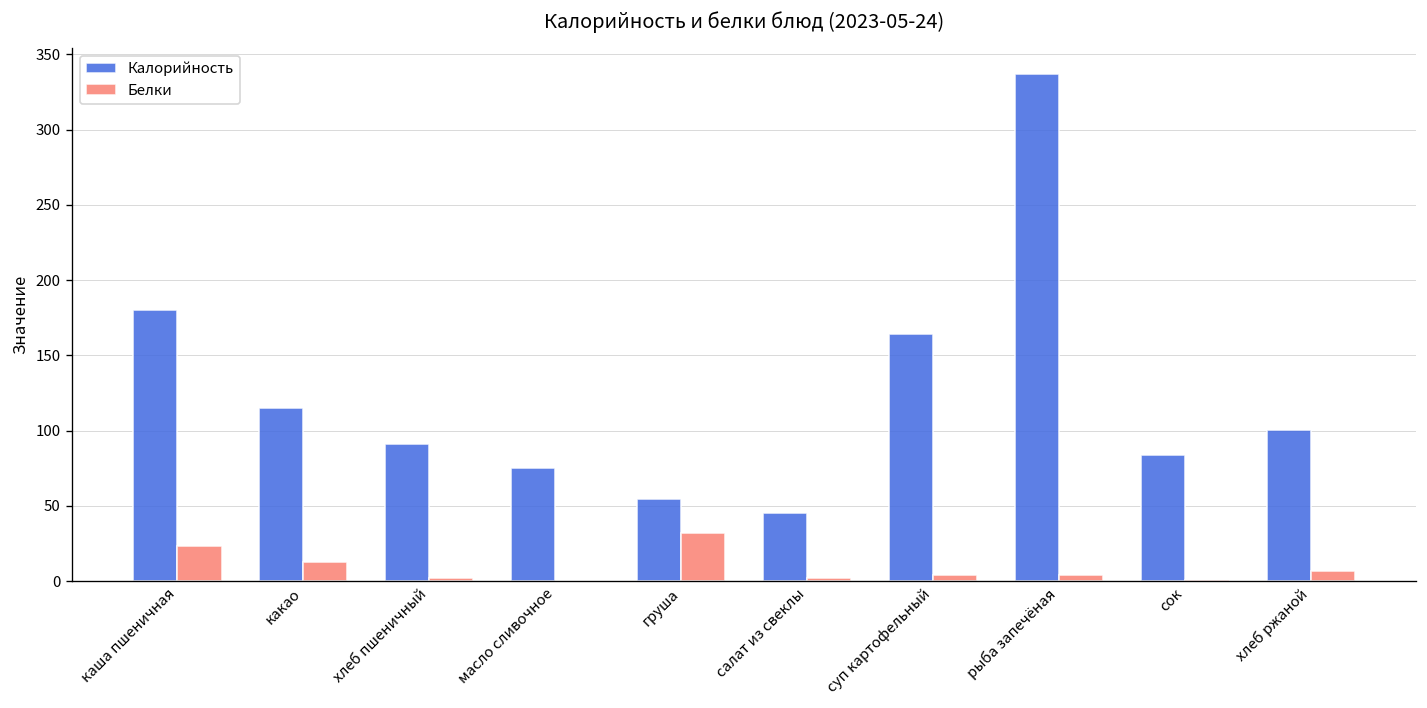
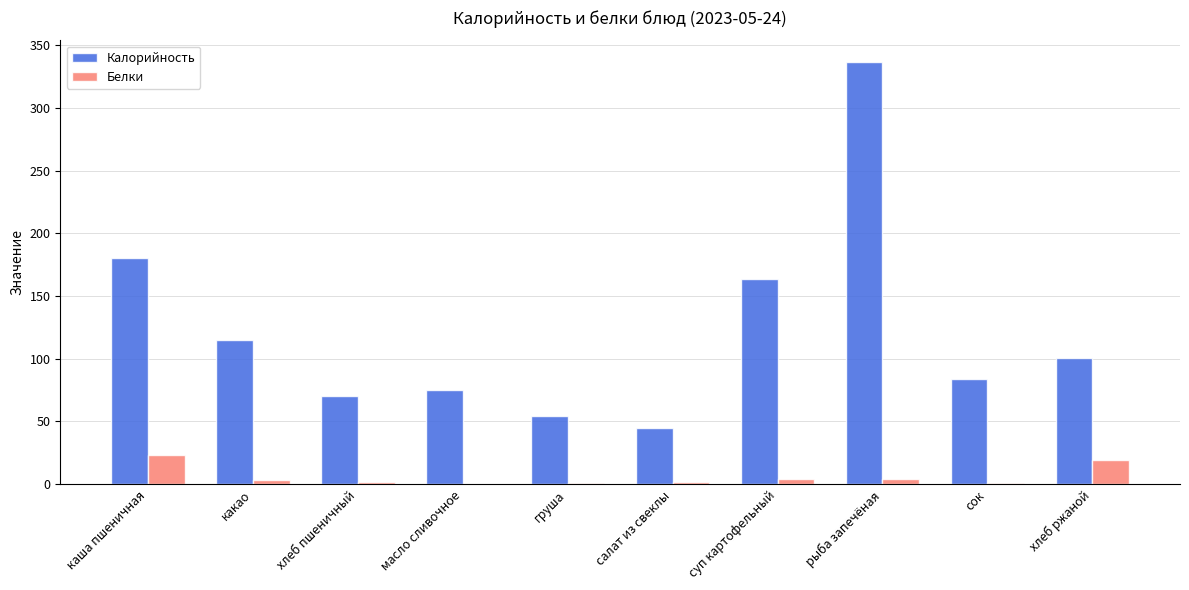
  {
    "Калорийность": {
      "каша пшеничная": 180,
      "какао": 115,
-     "хлеб пшеничный": 91,
+     "хлеб пшеничный": 70,
      "масло сливочное": 75,
      "груша": 54,
      "салат из свеклы": 45,
      "суп картофельный": 164,
      "рыба запечёная": 337,
      "сок": 84,
      "хлеб ржаной": 100
    },
    "Белки": {
      "каша пшеничная": 23,
-     "какао": 13,
-     "груша": 32,
+     "какао": 3,
+     "груша": 1,
      "суп картофельный": 4,
      "рыба запечёная": 4,
-     "хлеб ржаной": 7
+     "хлеб ржаной": 20
    }
  }
